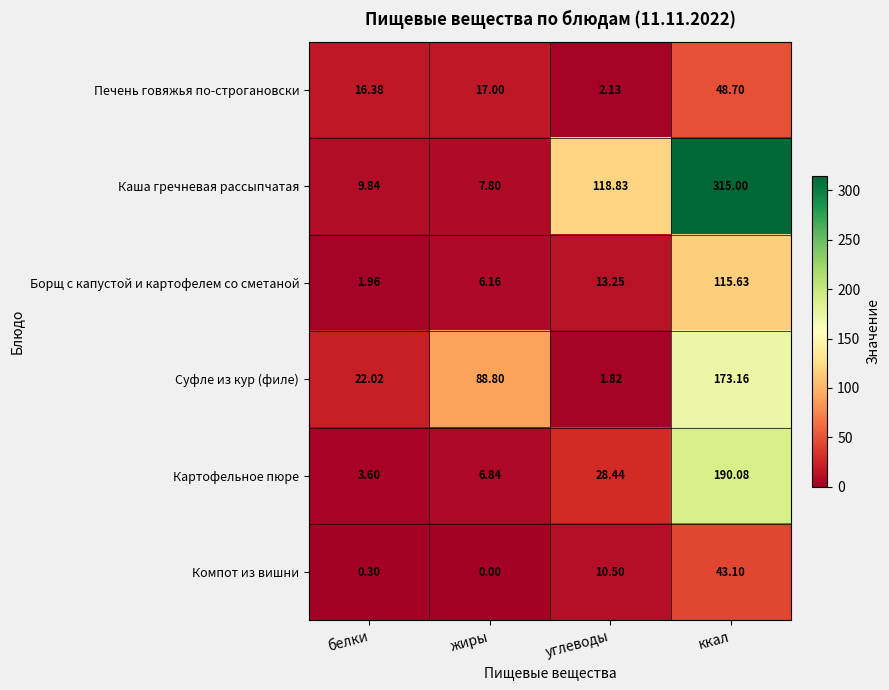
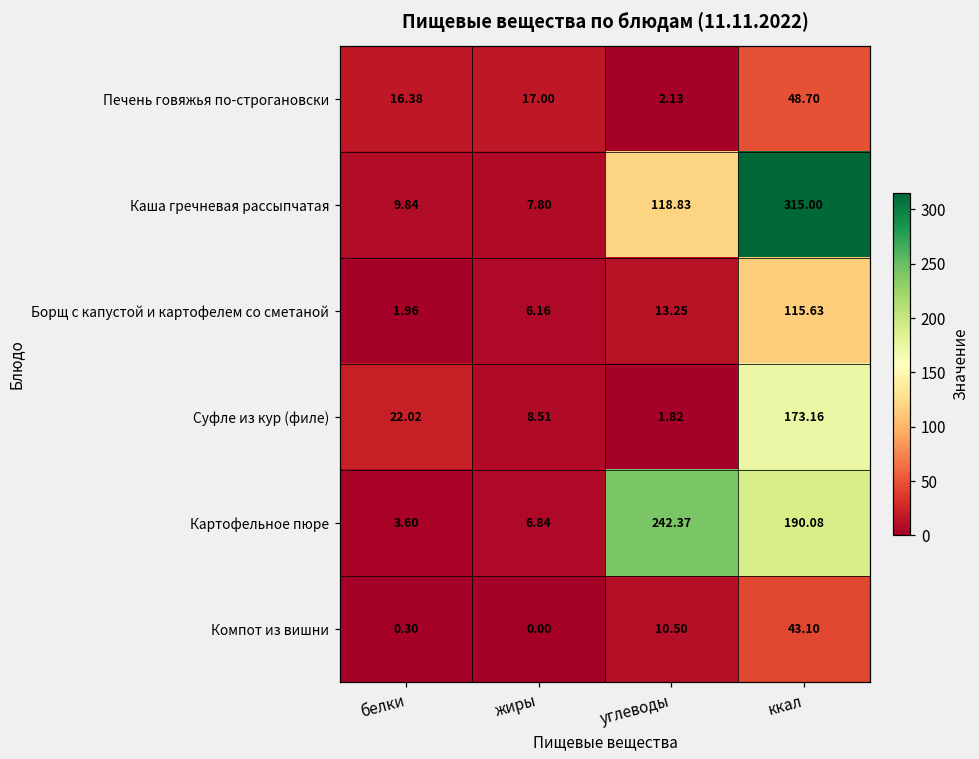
  {
    "Печень говяжья по-строгановски": {
      "белки": 16.38,
      "жиры": 17.00,
      "углеводы": 2.13,
      "ккал": 48.70
    },
    "Каша гречневая рассыпчатая": {
      "белки": 9.84,
      "жиры": 7.80,
      "углеводы": 118.83,
      "ккал": 315.00
    },
    "Борщ с капустой и картофелем со сметаной": {
      "белки": 1.96,
      "жиры": 6.16,
      "углеводы": 13.25,
      "ккал": 115.63
    },
    "Суфле из кур (филе)": {
      "белки": 22.02,
-     "жиры": 88.80,
+     "жиры": 8.51,
      "углеводы": 1.82,
      "ккал": 173.16
    },
    "Картофельное пюре": {
      "белки": 3.60,
      "жиры": 6.84,
-     "углеводы": 28.44,
+     "углеводы": 242.37,
      "ккал": 190.08
    },
    "Компот из вишни": {
      "белки": 0.30,
      "жиры": 0.00,
      "углеводы": 10.50,
      "ккал": 43.10
    }
  }
